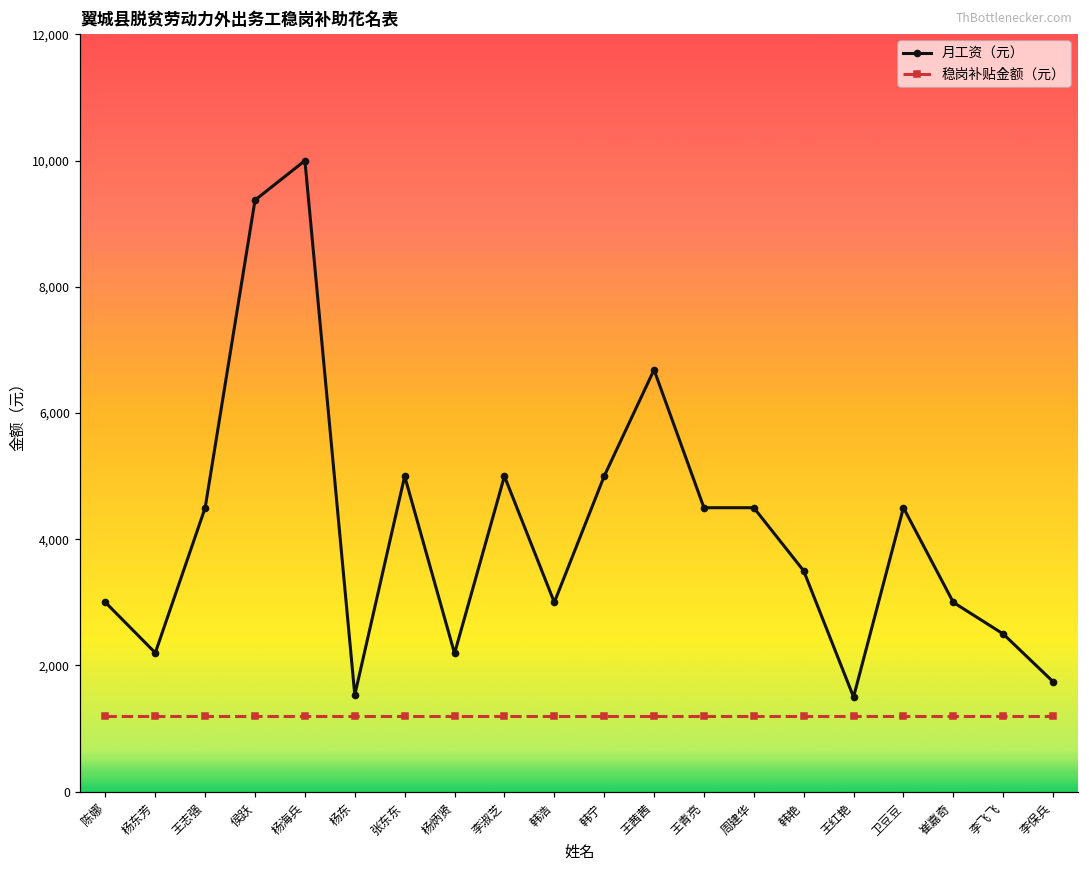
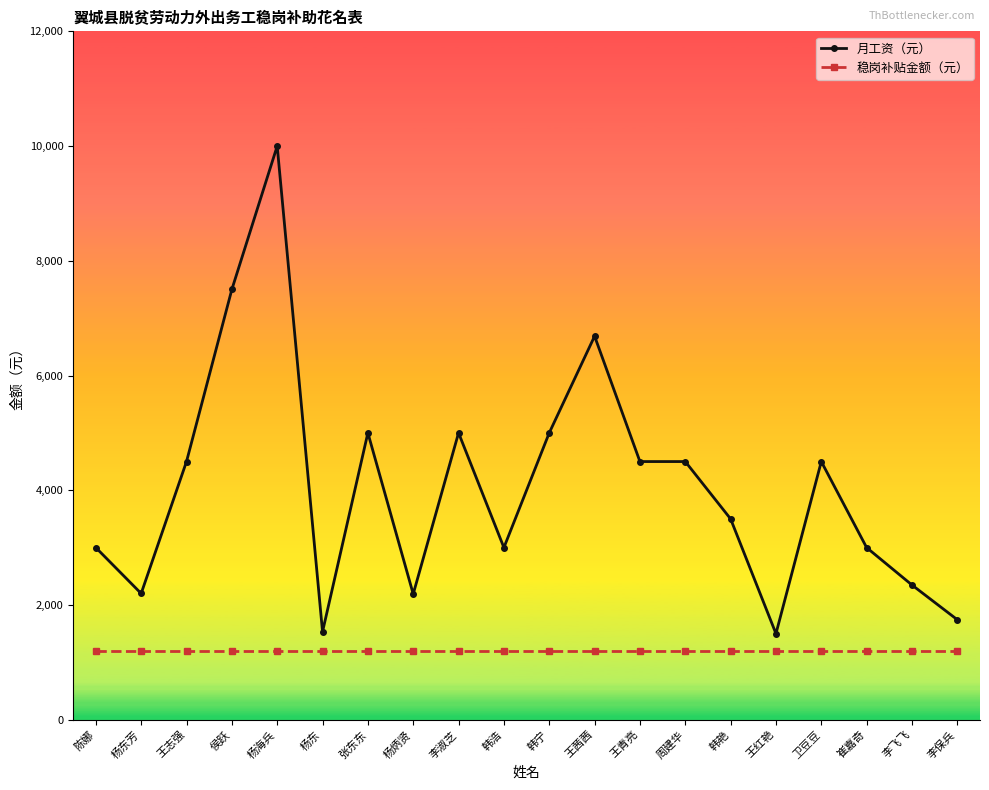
  {
    "月工资（元）": {
      "陈娜": "3,000",
      "杨东芳": "2,200",
      "王志强": "4,500",
-     "侯跃": "9,400",
+     "侯跃": "7,500",
      "杨海兵": "10,000",
      "杨东": "1,500",
      "张东东": "5,000",
      "杨炳贤": "2,200",
      "李淑芝": "5,000",
      "韩浩": "3,000",
      "韩宁": "5,000",
      "王茜茜": "6,700",
      "王青亮": "4,500",
      "周建华": "4,500",
      "韩艳": "3,500",
      "王红艳": "1,500",
      "卫豆豆": "4,500",
      "崔嘉奇": "3,000",
-     "李飞飞": "2,500",
+     "李飞飞": "2,300",
      "李保兵": "1,700"
    },
    "稳岗补贴金额（元）": {
      "陈娜": "1,200",
      "杨东芳": "1,200",
      "王志强": "1,200",
      "侯跃": "1,200",
      "杨海兵": "1,200",
      "杨东": "1,200",
      "张东东": "1,200",
      "杨炳贤": "1,200",
      "李淑芝": "1,200",
      "韩浩": "1,200",
      "韩宁": "1,200",
      "王茜茜": "1,200",
      "王青亮": "1,200",
      "周建华": "1,200",
      "韩艳": "1,200",
      "王红艳": "1,200",
      "卫豆豆": "1,200",
      "崔嘉奇": "1,200",
      "李飞飞": "1,200",
      "李保兵": "1,200"
    }
  }
